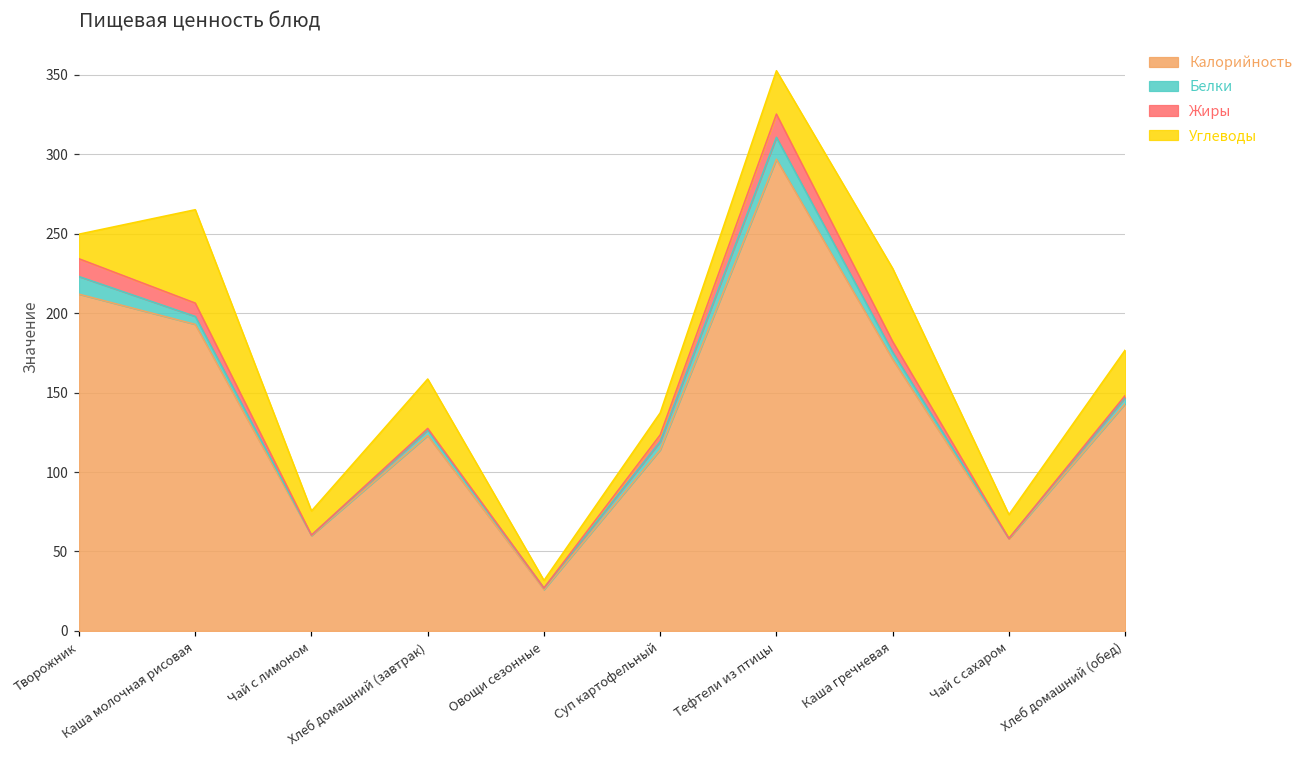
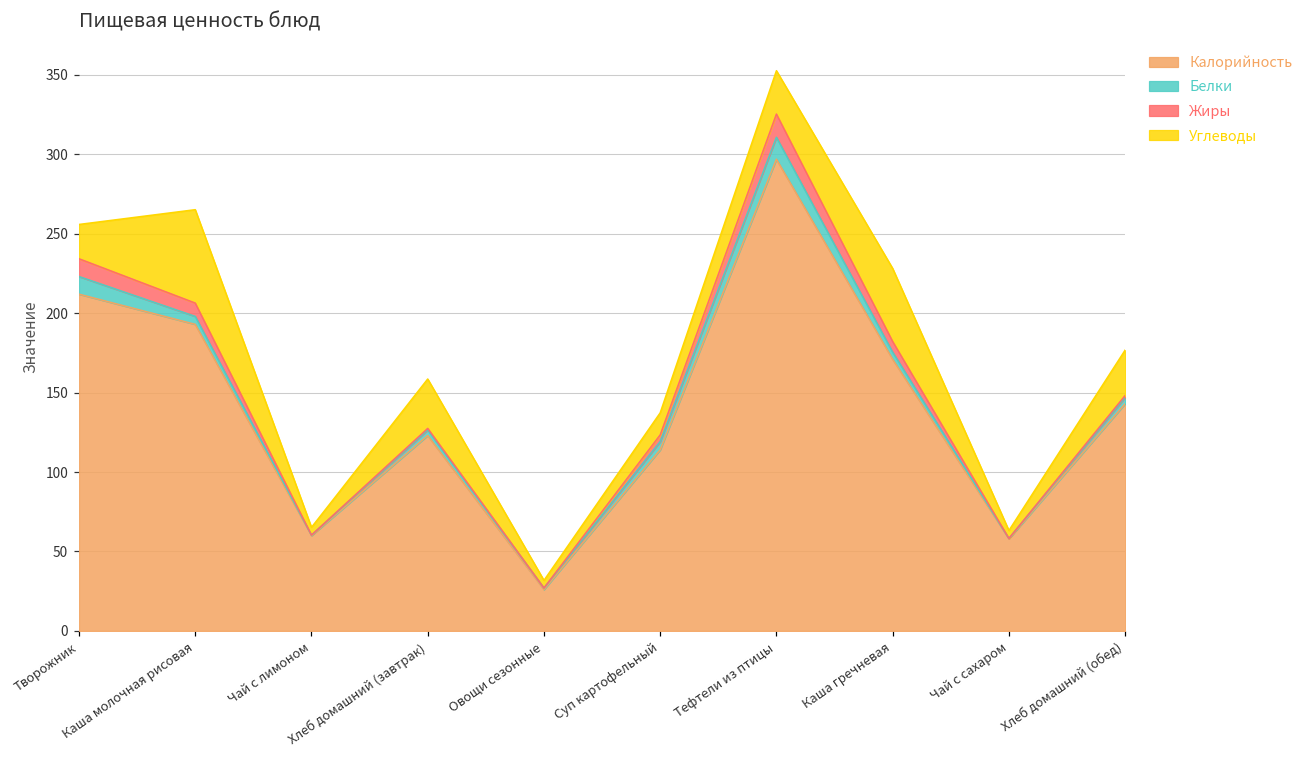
  {
    "Белки": {
      "Творожник": 11,
      "Каша молочная рисовая": 5,
      "Суп картофельный": 5,
      "Тефтели из птицы": 14,
      "Каша гречневая": 5
    },
    "Углеводы": {
-     "Творожник": 16,
+     "Творожник": 22,
      "Каша молочная рисовая": 59,
-     "Чай с лимоном": 15,
+     "Чай с лимоном": 5,
      "Хлеб домашний (завтрак)": 31,
      "Овощи сезонные": 5,
      "Суп картофельный": 14,
      "Тефтели из птицы": 27,
      "Каша гречневая": 46,
-     "Чай с сахаром": 15,
+     "Чай с сахаром": 5,
      "Хлеб домашний (обед)": 29
    }
  }
